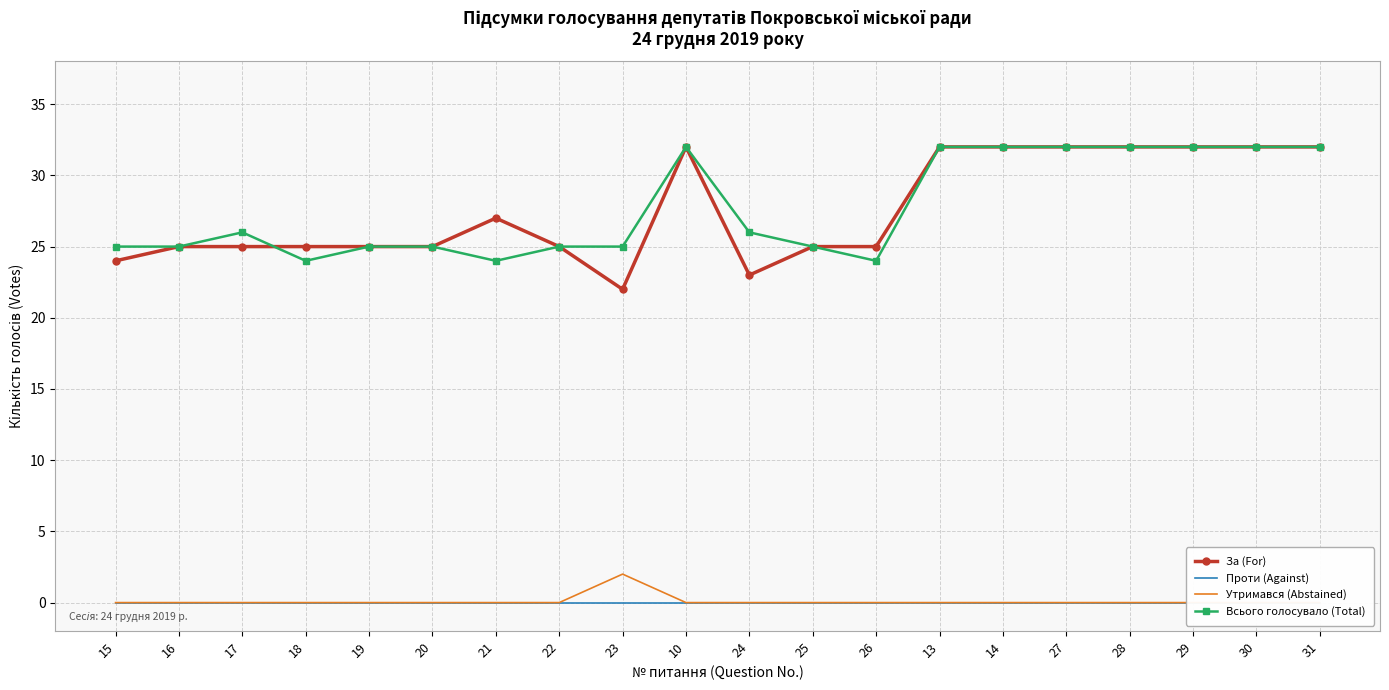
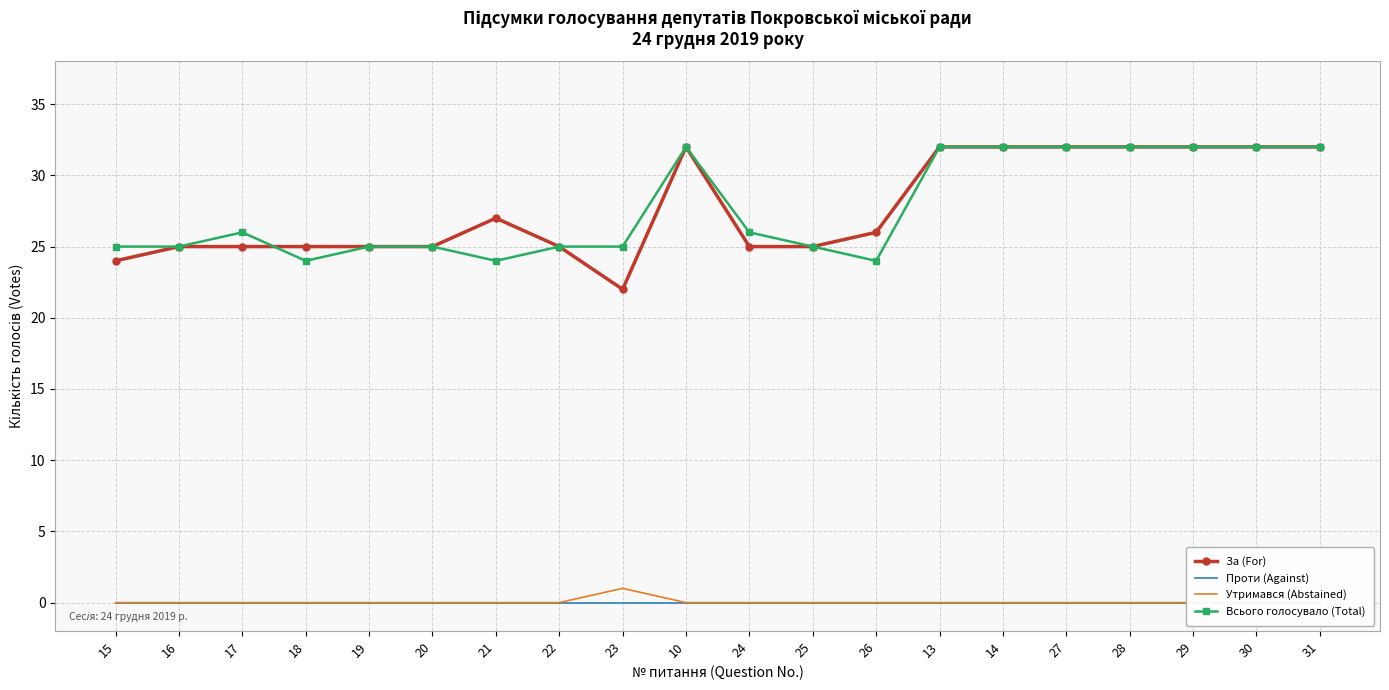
  {
    "За (For)": {
      "15": 24,
      "17": 25,
      "18": 25,
      "21": 27,
      "23": 22,
-     "24": 23,
-     "26": 25
+     "24": 25,
+     "26": 26
    },
    "Проти (Against)": {
      "23": 0
    },
    "Утримався (Abstained)": {
-     "23": 2
+     "23": 1
    },
    "Всього голосувало (Total)": {
      "15": 25,
      "17": 26,
      "18": 24,
      "21": 24,
      "23": 25,
      "24": 26,
      "26": 24
    }
  }
